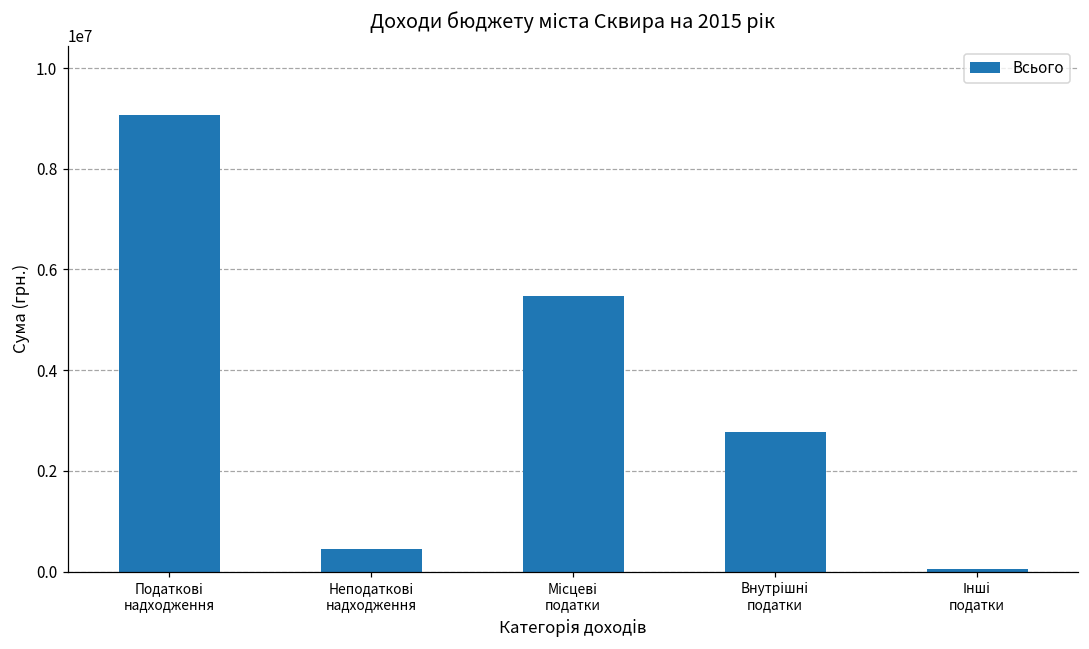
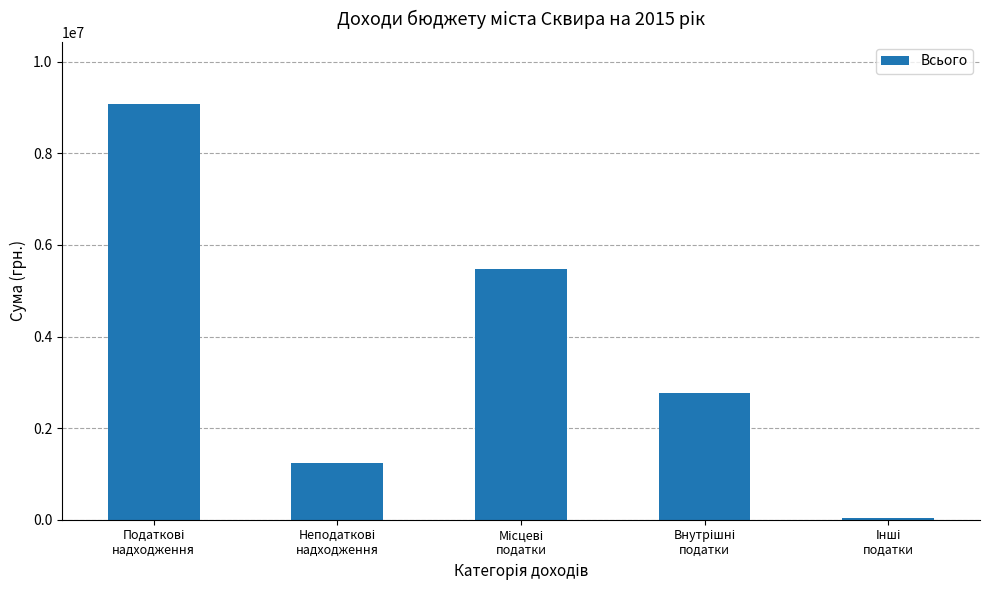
  {
    "Податкові надходження": 9100000,
-   "Неподаткові надходження": 500000,
+   "Неподаткові надходження": 1200000,
    "Місцеві податки": 5500000,
    "Внутрішні податки": 2800000
  }
